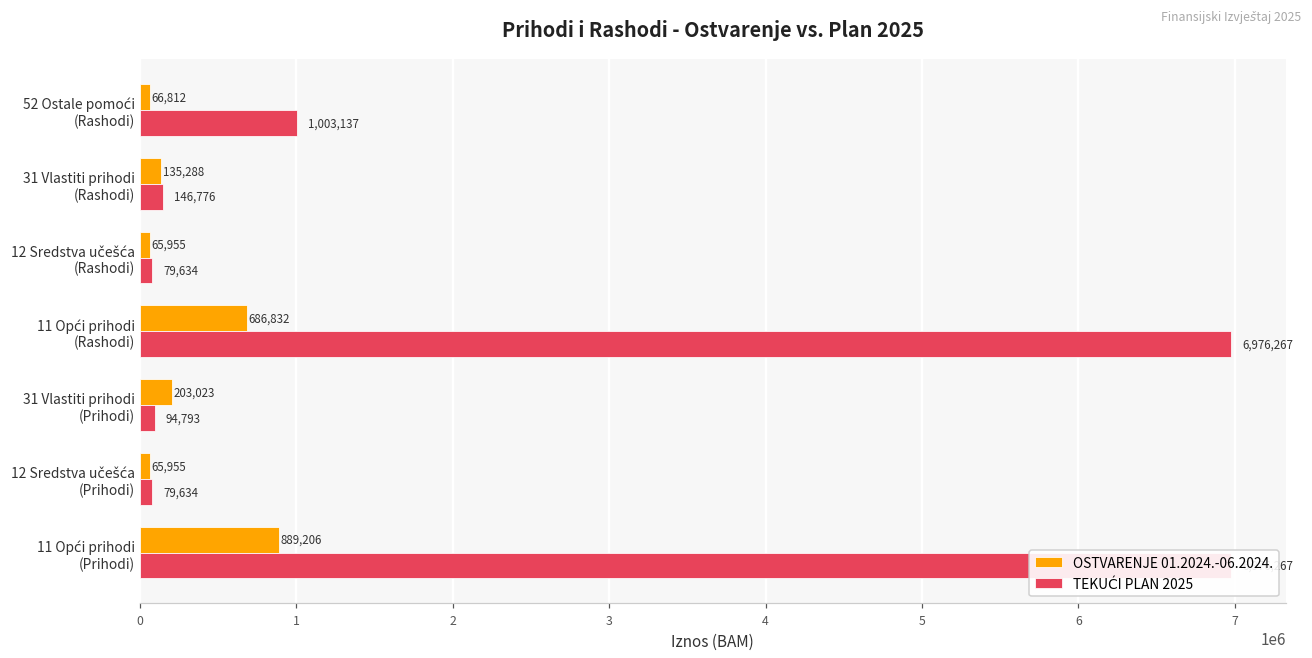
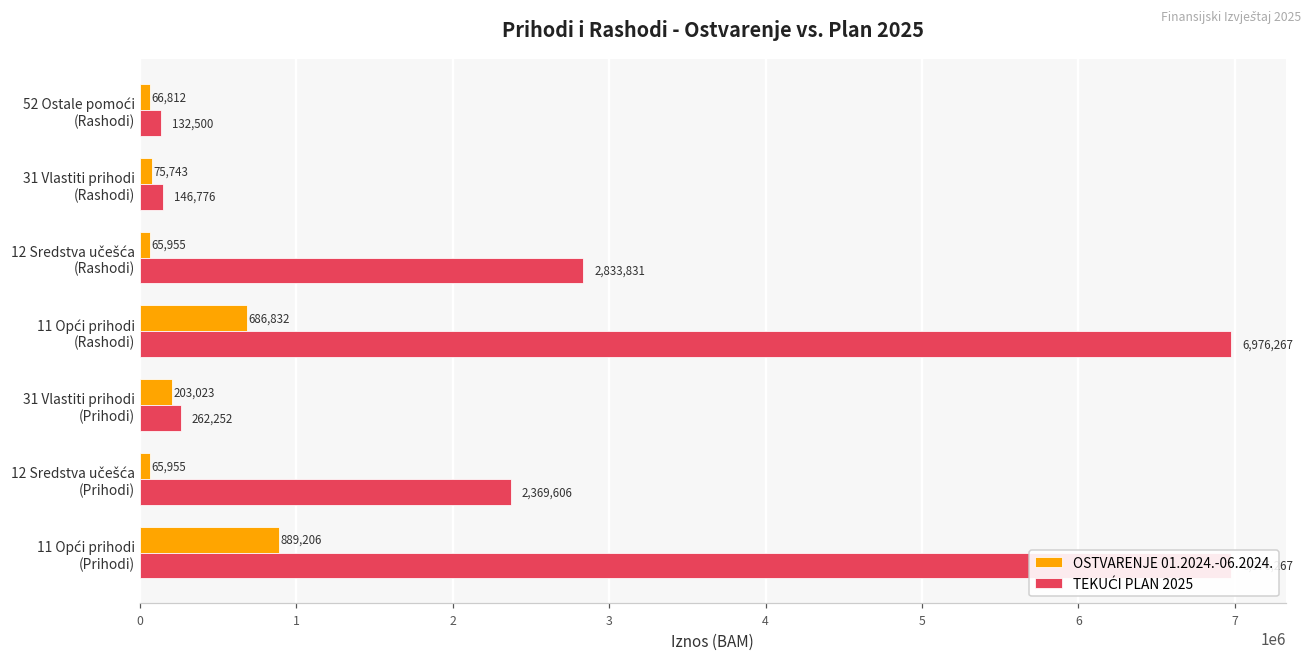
  {
    "OSTVARENJE 01.2024.-06.2024.": {
      "52 Ostale pomoći (Rashodi)": "66,812",
-     "31 Vlastiti prihodi (Rashodi)": "135,288",
+     "31 Vlastiti prihodi (Rashodi)": "75,743",
      "12 Sredstva učešća (Rashodi)": "65,955",
      "11 Opći prihodi (Rashodi)": "686,832",
      "31 Vlastiti prihodi (Prihodi)": "203,023",
      "12 Sredstva učešća (Prihodi)": "65,955",
      "11 Opći prihodi (Prihodi)": "889,206"
    },
    "TEKUĆI PLAN 2025": {
-     "52 Ostale pomoći (Rashodi)": "1,003,137",
+     "52 Ostale pomoći (Rashodi)": "132,500",
      "31 Vlastiti prihodi (Rashodi)": "146,776",
-     "12 Sredstva učešća (Rashodi)": "79,634",
+     "12 Sredstva učešća (Rashodi)": "2,833,831",
      "11 Opći prihodi (Rashodi)": "6,976,267",
-     "31 Vlastiti prihodi (Prihodi)": "94,793",
-     "12 Sredstva učešća (Prihodi)": "79,634"
+     "31 Vlastiti prihodi (Prihodi)": "262,252",
+     "12 Sredstva učešća (Prihodi)": "2,369,606"
    }
  }
